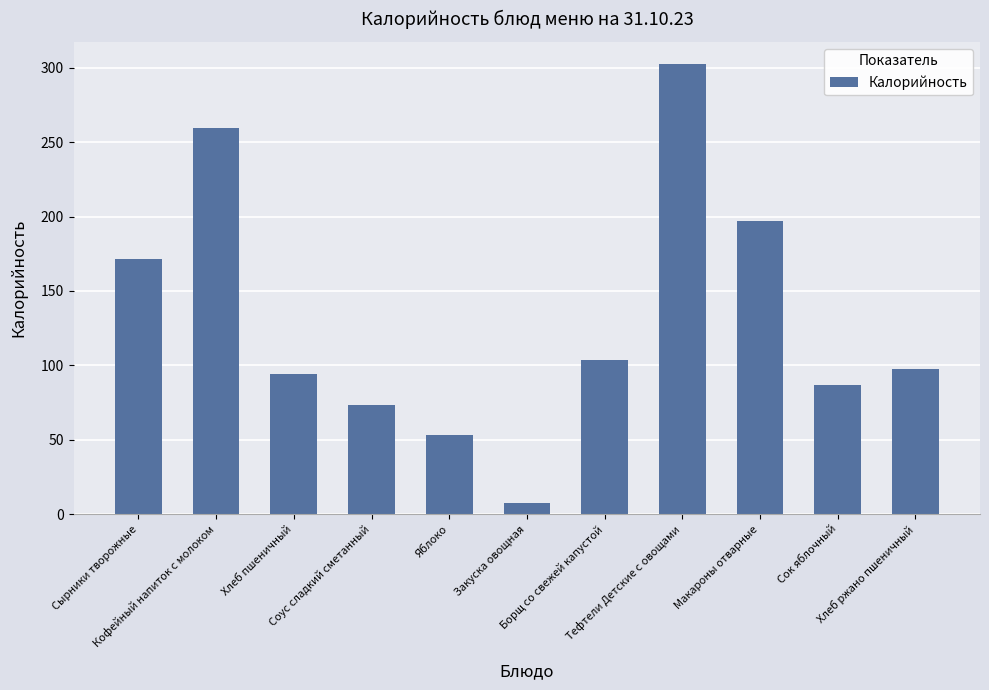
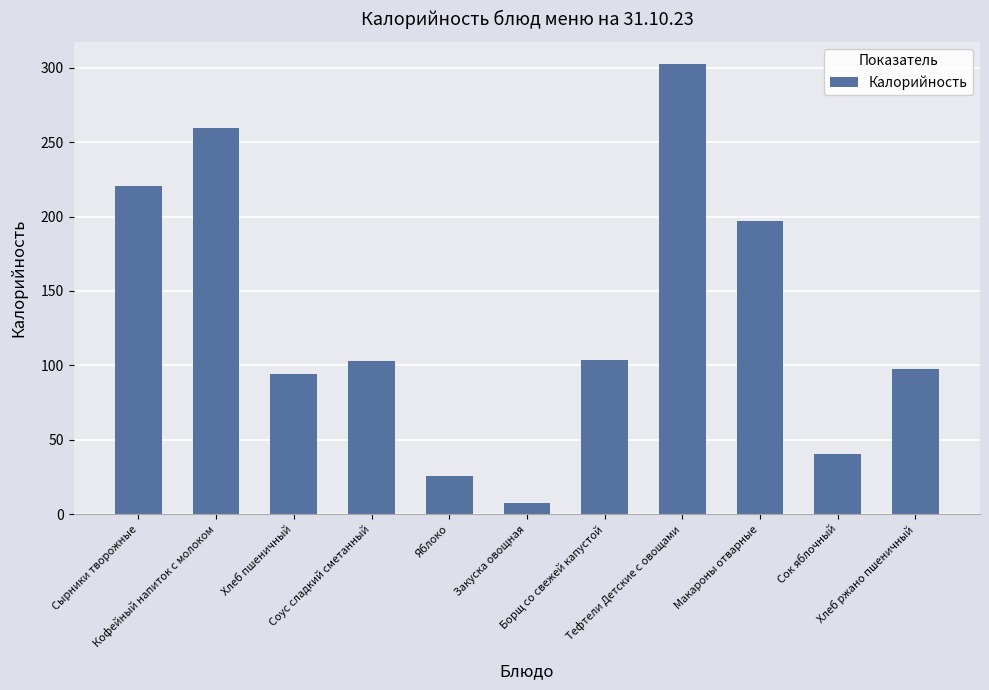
  {
-   "Сырники творожные": 172,
+   "Сырники творожные": 221,
    "Кофейный напиток с молоком": 259,
    "Хлеб пшеничный": 94,
-   "Соус сладкий сметанный": 74,
-   "Яблоко": 53,
+   "Соус сладкий сметанный": 103,
+   "Яблоко": 26,
    "Закуска овощная": 7,
    "Борщ со свежей капустой": 104,
    "Тефтели Детские с овощами": 302,
    "Макароны отварные": 197,
-   "Сок яблочный": 87,
+   "Сок яблочный": 41,
    "Хлеб ржано пшеничный": 98
  }
